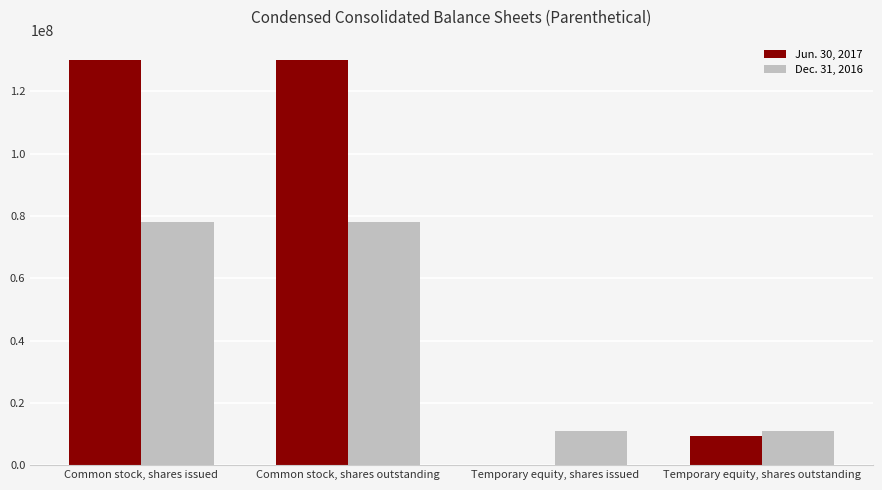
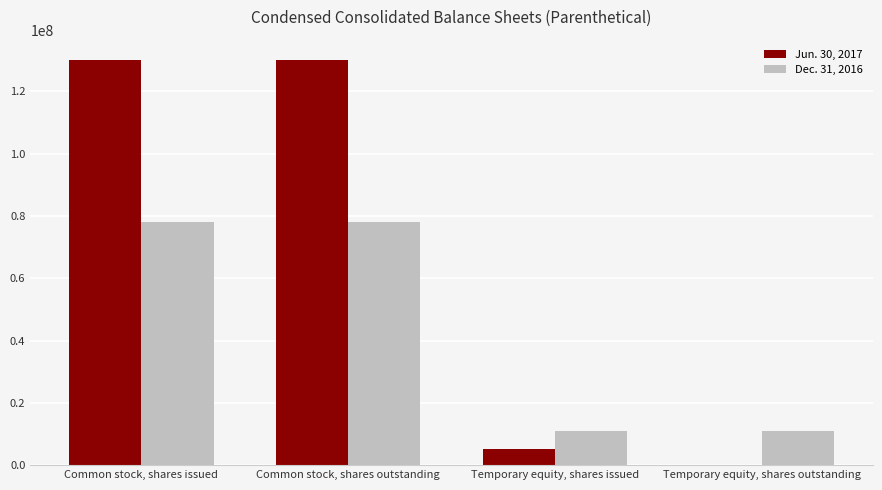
  {
    "Jun. 30, 2017": {
      "Common stock, shares issued": 130000000,
      "Common stock, shares outstanding": 130000000,
-     "Temporary equity, shares issued": 0,
-     "Temporary equity, shares outstanding": 9000000
+     "Temporary equity, shares issued": 5000000,
+     "Temporary equity, shares outstanding": 0
    },
    "Dec. 31, 2016": {
      "Common stock, shares issued": 78000000,
      "Common stock, shares outstanding": 78000000,
      "Temporary equity, shares issued": 11000000,
      "Temporary equity, shares outstanding": 11000000
    }
  }
